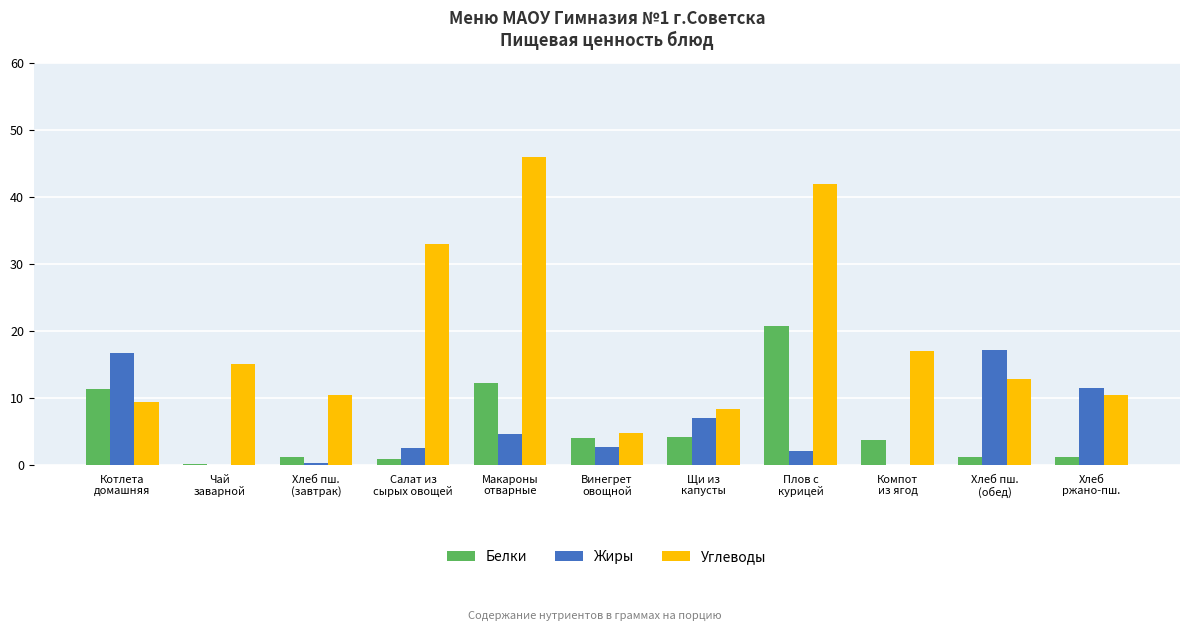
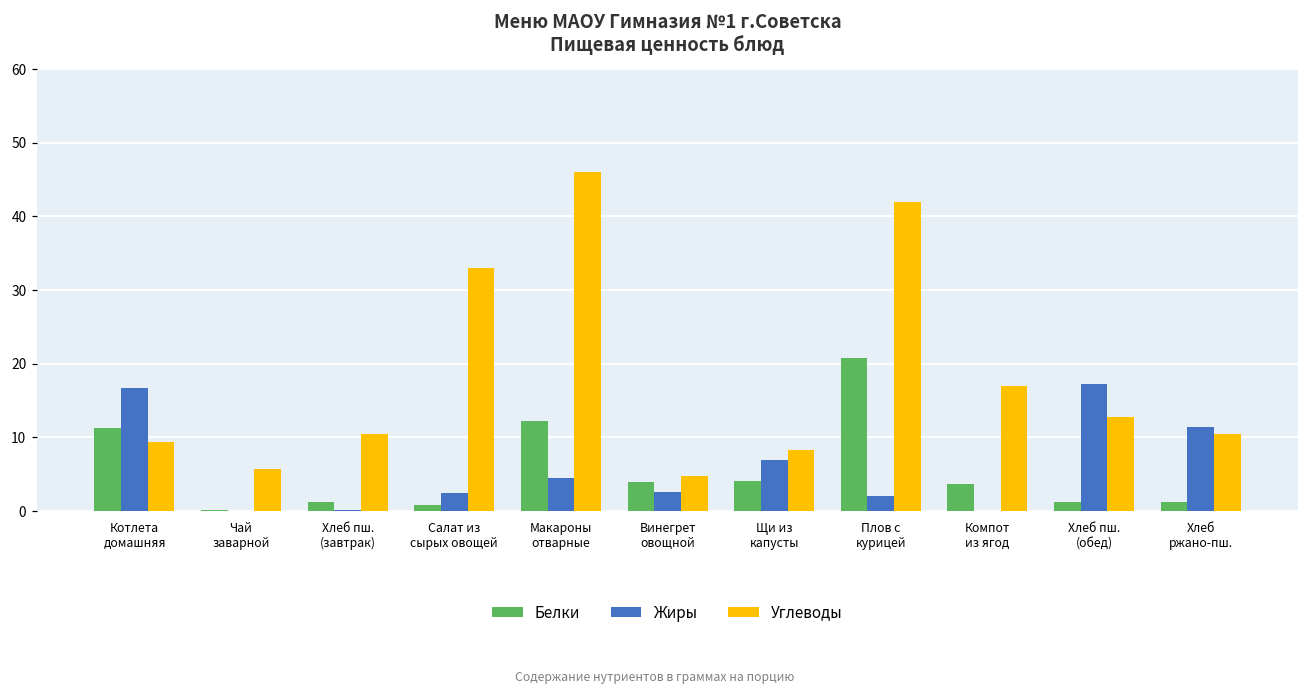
  {
    "Белки": {
      "Котлета домашняя": 11,
      "Хлеб пш. (завтрак)": 1,
      "Салат из сырых овощей": 1,
      "Макароны отварные": 12,
      "Винегрет овощной": 4,
      "Щи из капусты": 4,
      "Плов с курицей": 21,
      "Компот из ягод": 4,
      "Хлеб пш. (обед)": 1,
      "Хлеб ржано-пш.": 1
    },
    "Жиры": {
      "Котлета домашняя": 17,
      "Салат из сырых овощей": 2,
      "Макароны отварные": 5,
      "Винегрет овощной": 3,
      "Щи из капусты": 7,
      "Плов с курицей": 2,
      "Компот из ягод": 0,
      "Хлеб пш. (обед)": 17,
      "Хлеб ржано-пш.": 11
    },
    "Углеводы": {
      "Котлета домашняя": 9,
-     "Чай заварной": 15,
+     "Чай заварной": 6,
      "Хлеб пш. (завтрак)": 10,
      "Салат из сырых овощей": 33,
      "Макароны отварные": 46,
      "Винегрет овощной": 5,
      "Щи из капусты": 8,
      "Плов с курицей": 42,
      "Компот из ягод": 17,
      "Хлеб пш. (обед)": 13,
      "Хлеб ржано-пш.": 10
    }
  }
